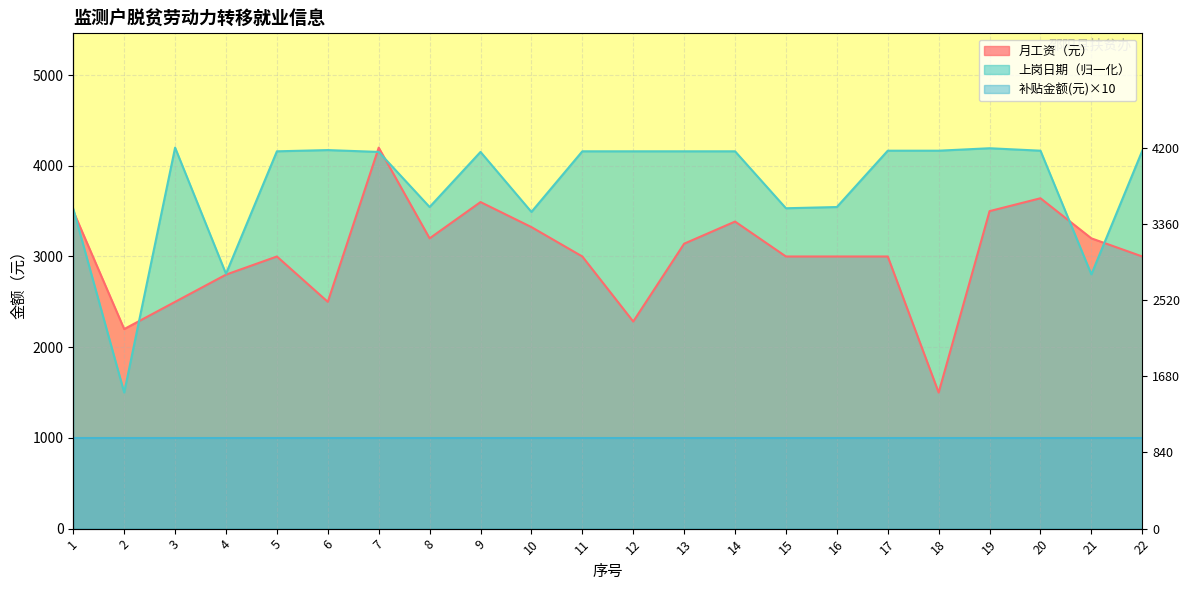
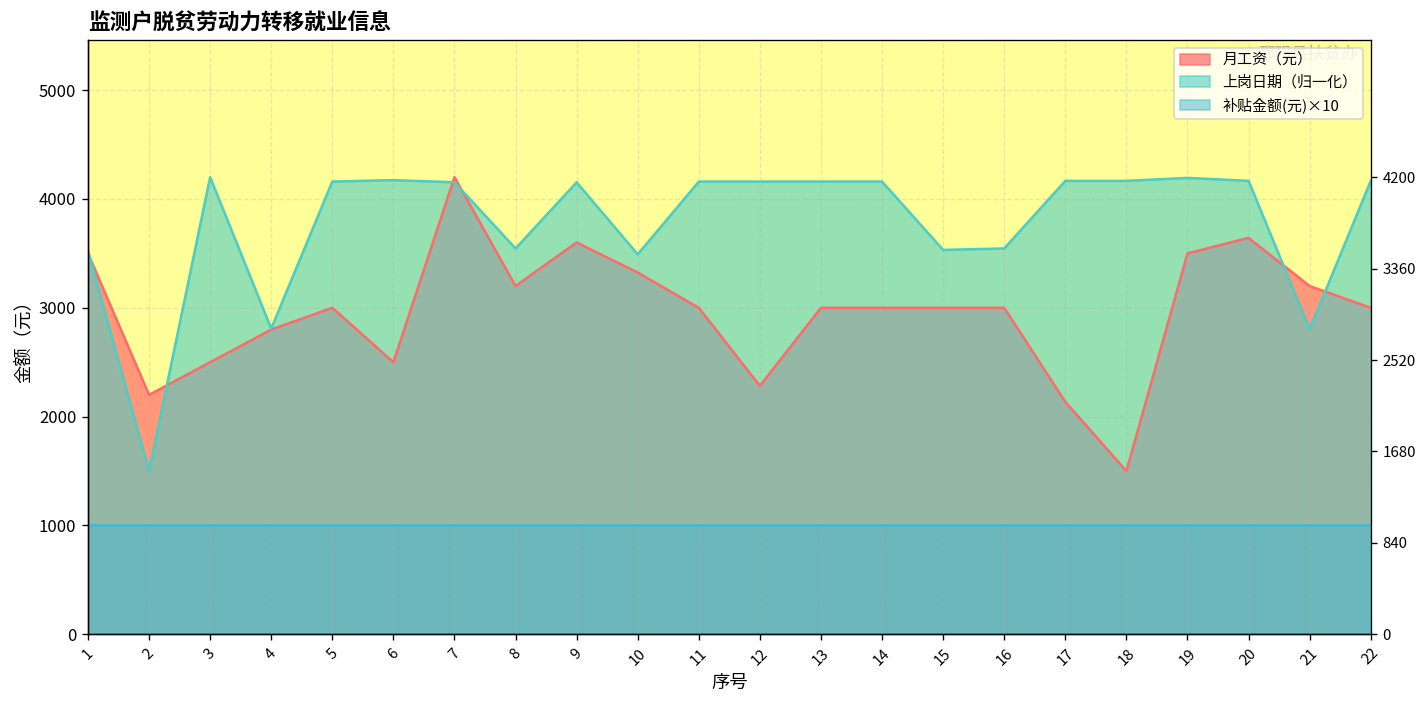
  {
    "月工资（元）": {
      "2": 2200,
      "3": 2500,
      "5": 3000,
      "6": 2500,
      "7": 4200,
      "8": 3200,
      "9": 3600,
      "10": 3300,
      "11": 3000,
      "12": 2300,
-     "13": 3100,
-     "14": 3400,
+     "13": 3000,
+     "14": 3000,
      "15": 3000,
      "16": 3000,
-     "17": 3000,
+     "17": 2100,
      "18": 1500,
      "19": 3500,
      "20": 3600,
      "21": 3200,
      "22": 3000
    }
  }
